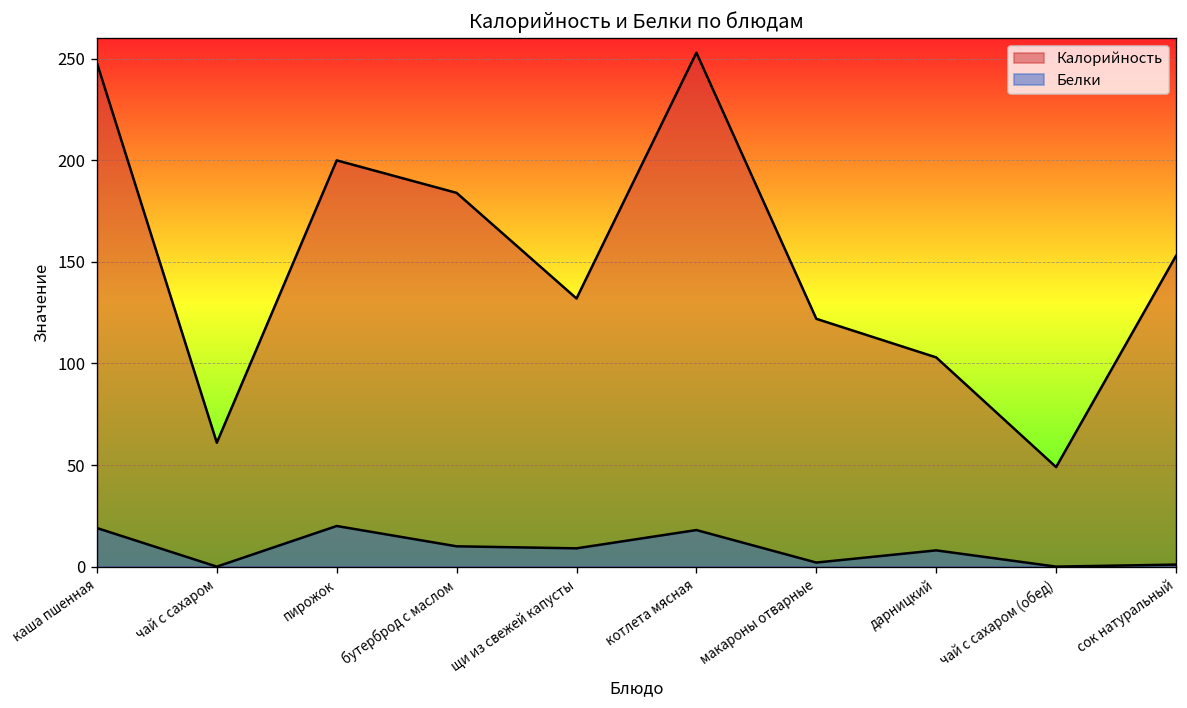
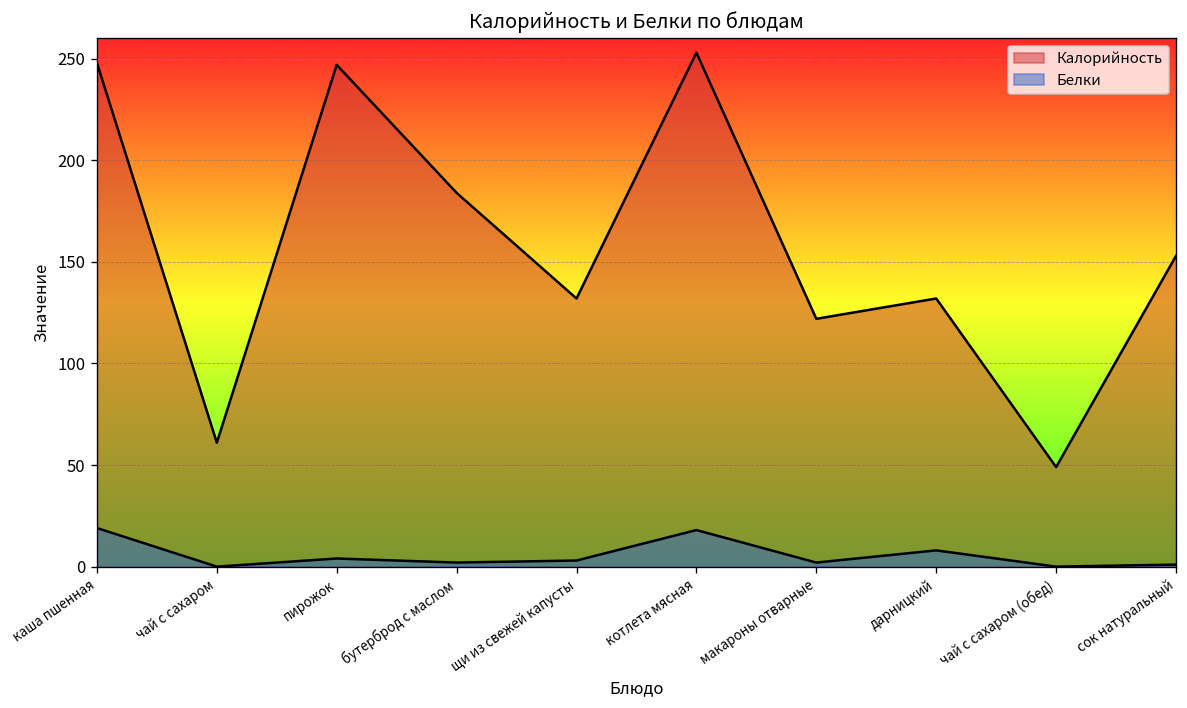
  {
    "Калорийность": {
      "каша пшенная": 248,
      "чай с сахаром": 61,
-     "пирожок": 200,
+     "пирожок": 247,
      "бутерброд с маслом": 184,
      "щи из свежей капусты": 132,
      "котлета мясная": 253,
      "макароны отварные": 122,
-     "дарницкий": 103,
+     "дарницкий": 132,
      "чай с сахаром (обед)": 49,
      "сок натуральный": 153
    },
    "Белки": {
      "каша пшенная": 19,
      "чай с сахаром": 0,
-     "пирожок": 20,
-     "бутерброд с маслом": 10,
-     "щи из свежей капусты": 9,
+     "пирожок": 4,
+     "бутерброд с маслом": 2,
+     "щи из свежей капусты": 3,
      "котлета мясная": 18,
      "макароны отварные": 2,
      "дарницкий": 8,
      "чай с сахаром (обед)": 0,
      "сок натуральный": 1
    }
  }
